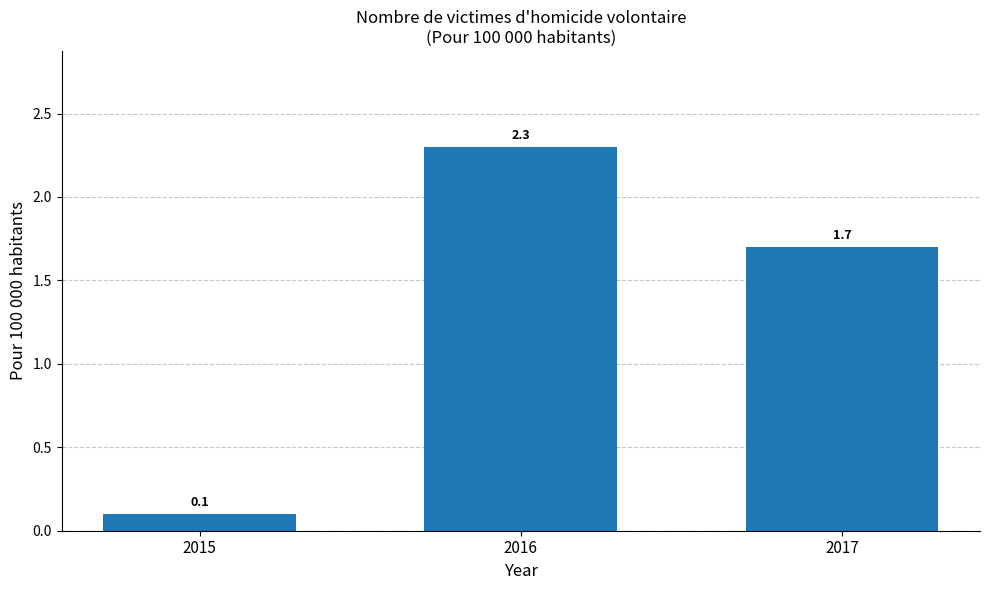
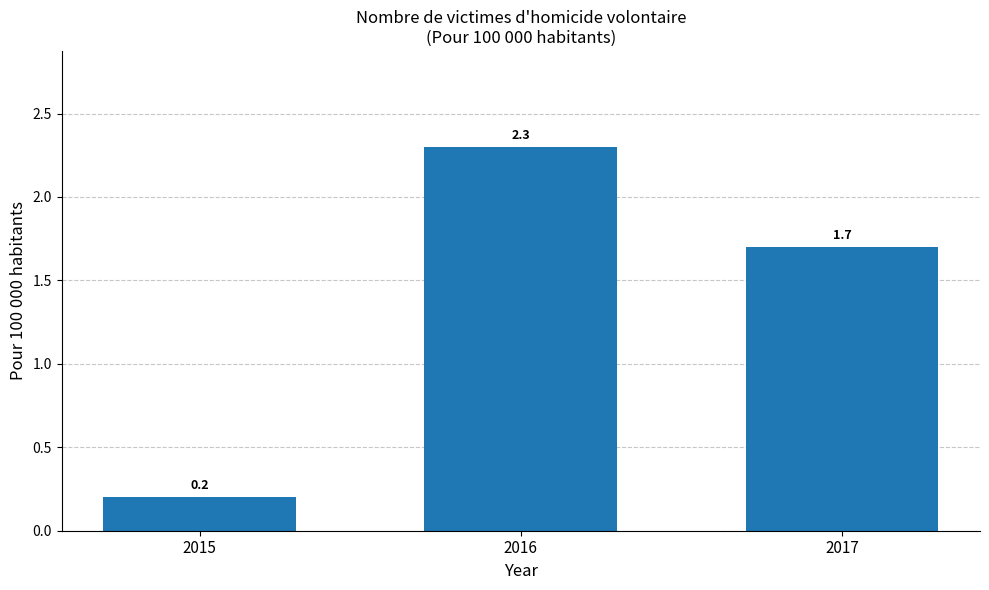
  {
-   "2015": 0.1,
+   "2015": 0.2,
    "2016": 2.3,
    "2017": 1.7
  }
